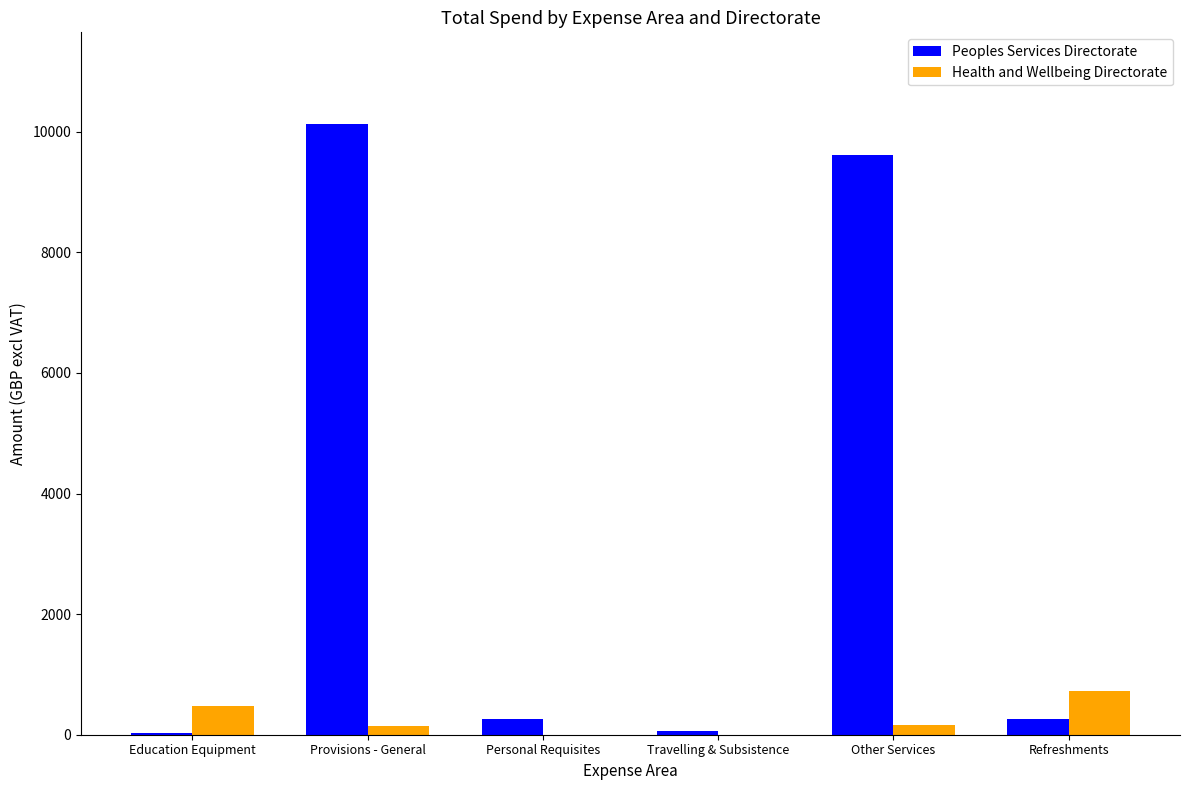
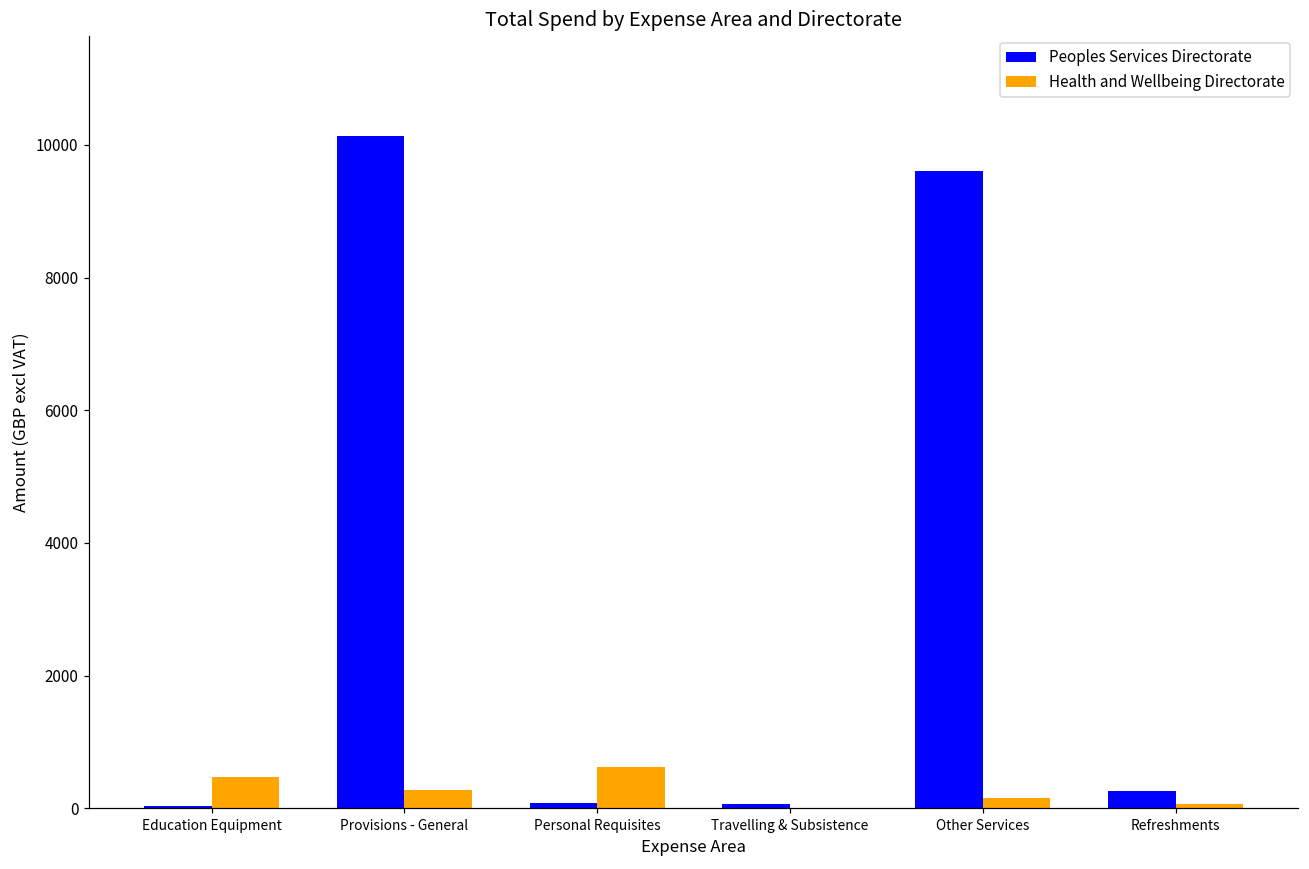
  {
    "Peoples Services Directorate": {
      "Provisions - General": 10100,
-     "Personal Requisites": 300,
+     "Personal Requisites": 100,
      "Travelling & Subsistence": 100,
      "Other Services": 9600,
      "Refreshments": 300
    },
    "Health and Wellbeing Directorate": {
      "Education Equipment": 500,
-     "Provisions - General": 100,
-     "Personal Requisites": 0,
+     "Provisions - General": 300,
+     "Personal Requisites": 600,
      "Travelling & Subsistence": 0,
      "Other Services": 200,
-     "Refreshments": 700
+     "Refreshments": 100
    }
  }
